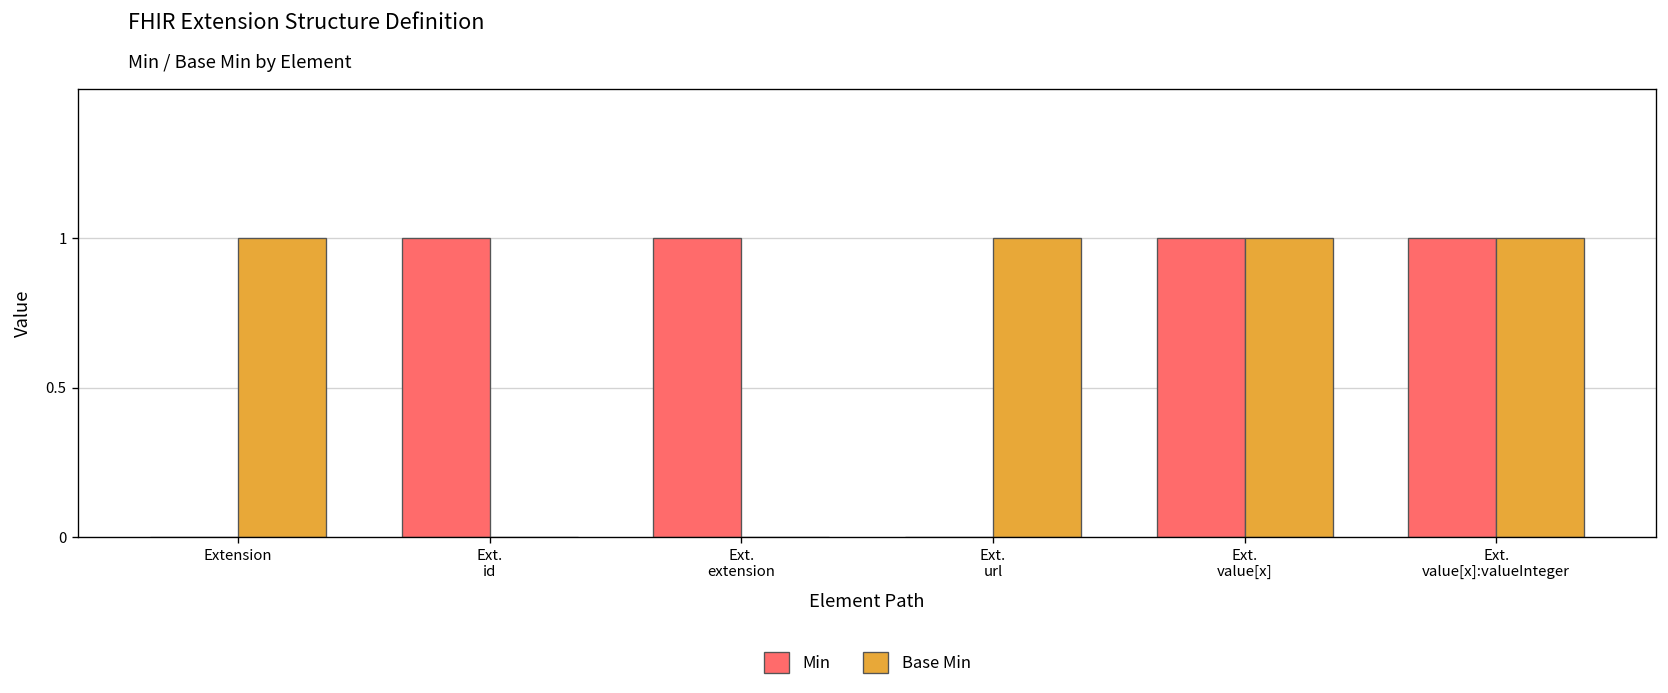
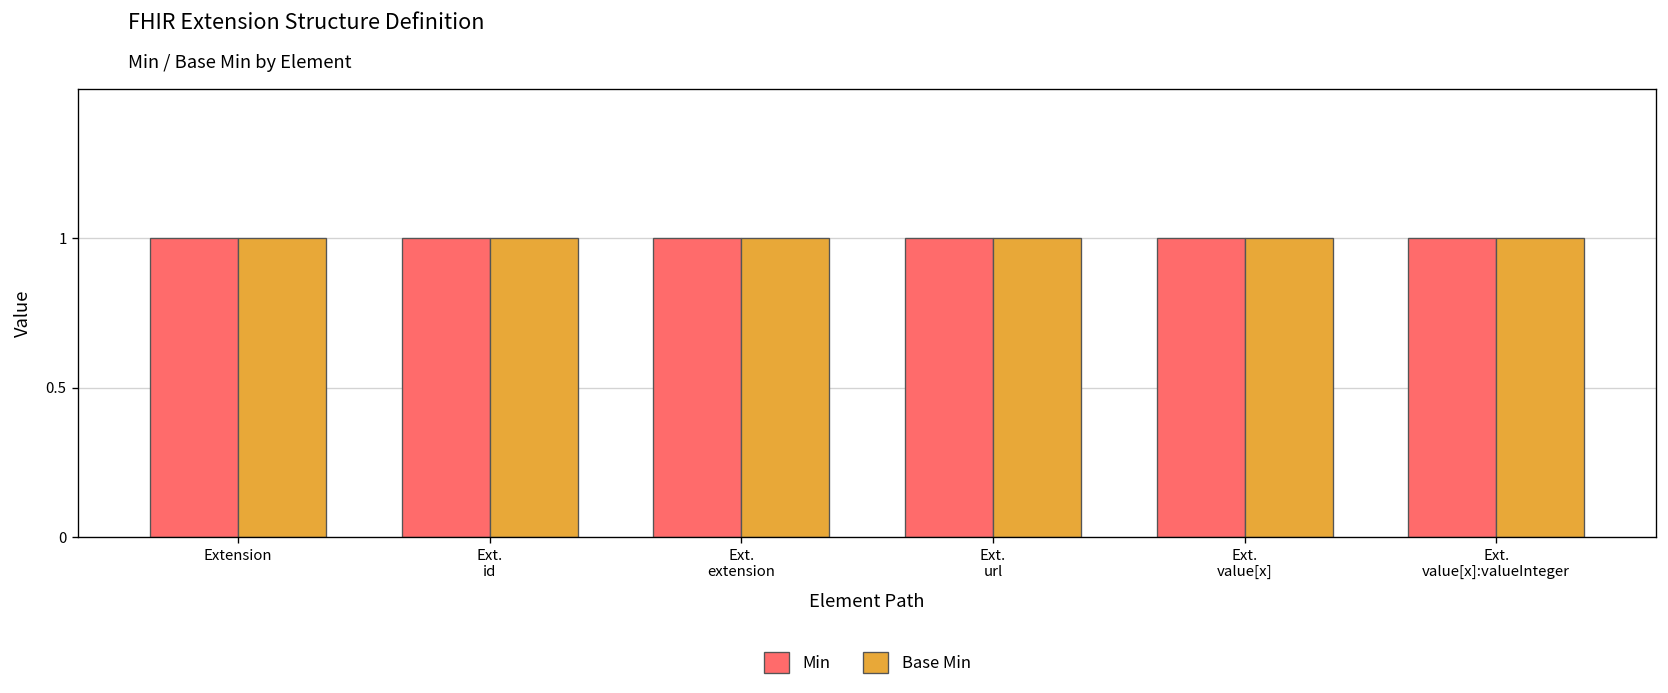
  {
    "Min": {
-     "Extension": 0,
+     "Extension": 1,
      "Ext. id": 1,
      "Ext. extension": 1,
-     "Ext. url": 0,
+     "Ext. url": 1,
      "Ext. value[x]": 1,
      "Ext. value[x]:valueInteger": 1
    },
    "Base Min": {
      "Extension": 1,
-     "Ext. id": 0,
-     "Ext. extension": 0,
+     "Ext. id": 1,
+     "Ext. extension": 1,
      "Ext. url": 1,
      "Ext. value[x]": 1,
      "Ext. value[x]:valueInteger": 1
    }
  }
